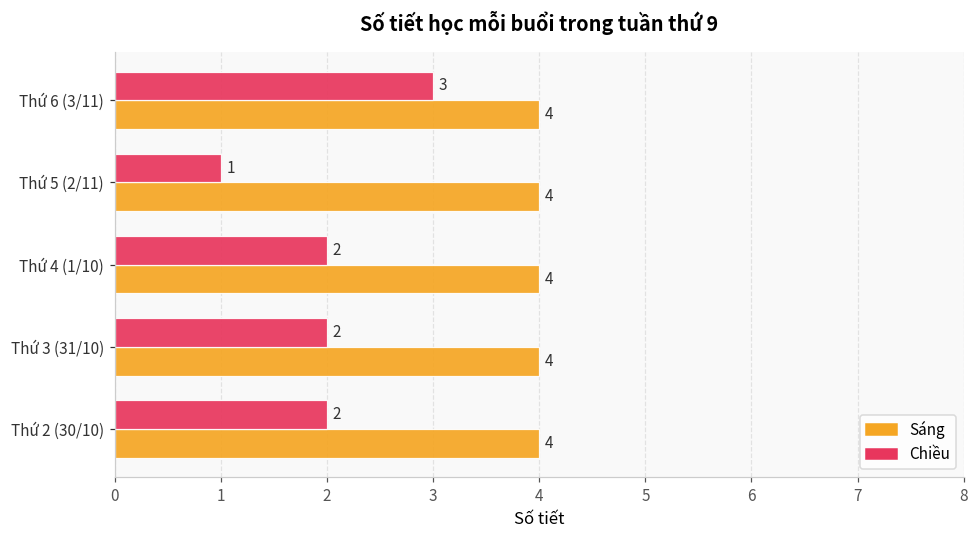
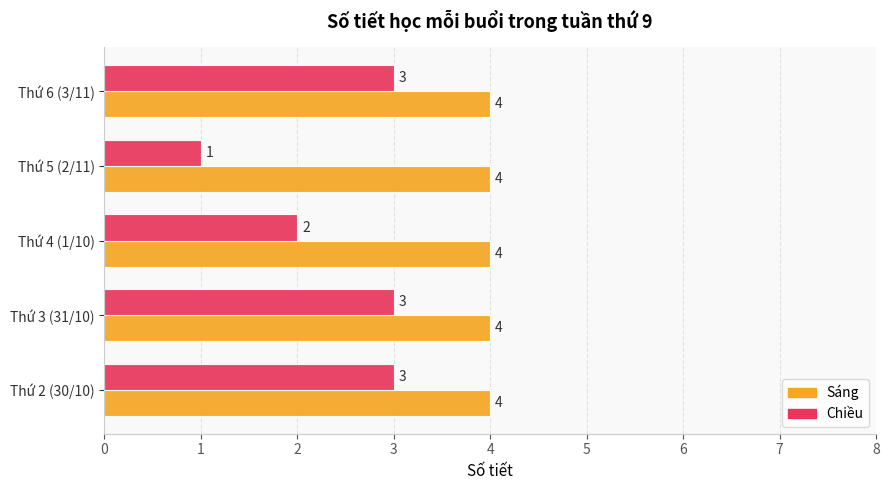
  {
    "Sáng": {
      "Thứ 6 (3/11)": 4,
      "Thứ 5 (2/11)": 4,
      "Thứ 4 (1/10)": 4,
      "Thứ 3 (31/10)": 4,
      "Thứ 2 (30/10)": 4
    },
    "Chiều": {
      "Thứ 6 (3/11)": 3,
      "Thứ 5 (2/11)": 1,
      "Thứ 4 (1/10)": 2,
-     "Thứ 3 (31/10)": 2,
-     "Thứ 2 (30/10)": 2
+     "Thứ 3 (31/10)": 3,
+     "Thứ 2 (30/10)": 3
    }
  }
